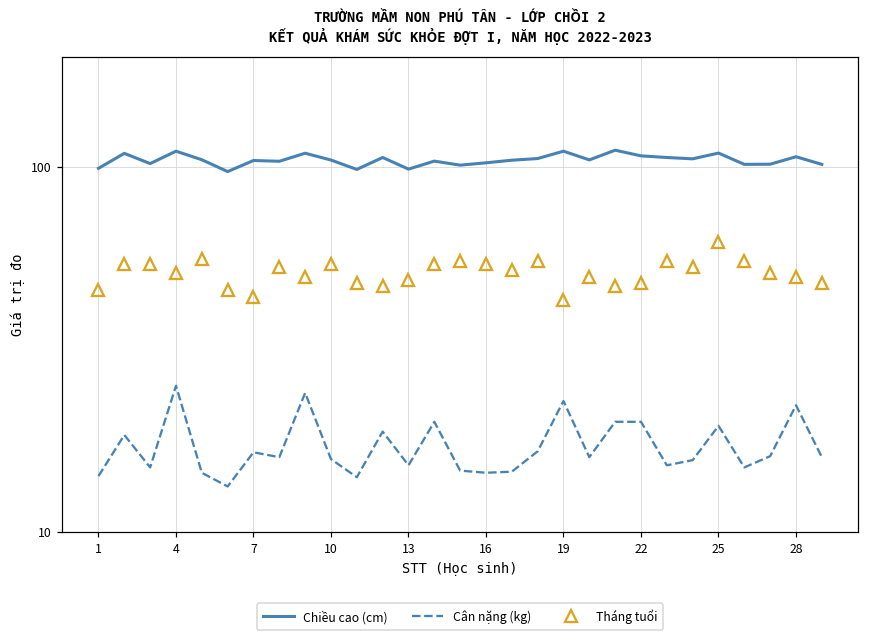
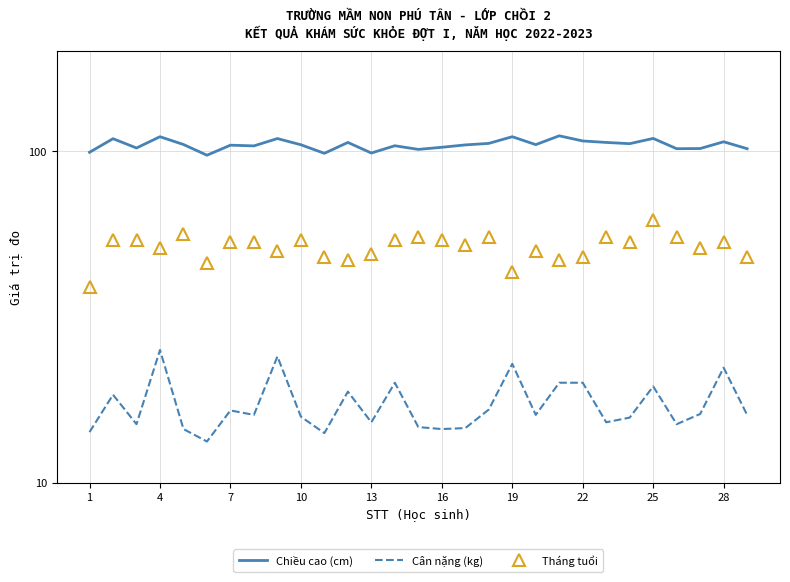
  {
    "Tháng tuổi": {
-     "1": 46,
+     "1": 39,
      "4": 51,
-     "7": 44,
+     "7": 53,
      "10": 54,
      "13": 49,
      "16": 54,
      "19": 43,
      "22": 48,
      "25": 62,
-     "28": 50
+     "28": 53
    }
  }
